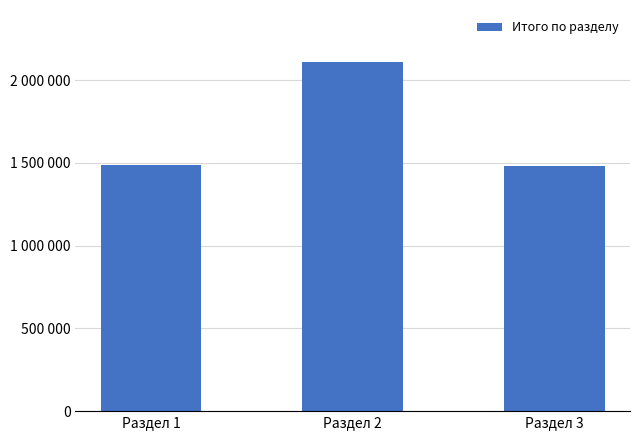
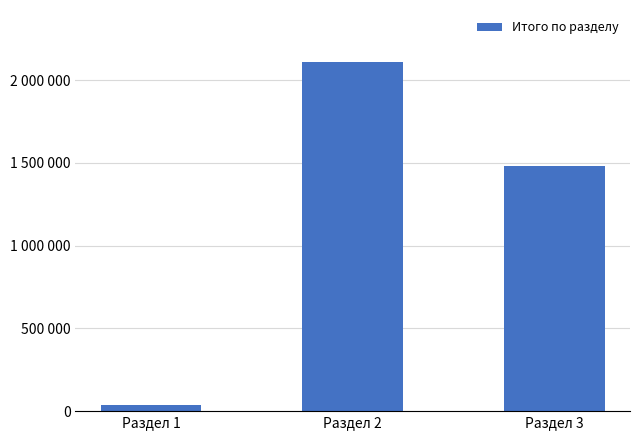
  {
-   "Раздел 1": 1490000,
+   "Раздел 1": 40000,
    "Раздел 2": 2110000,
    "Раздел 3": 1480000
  }
